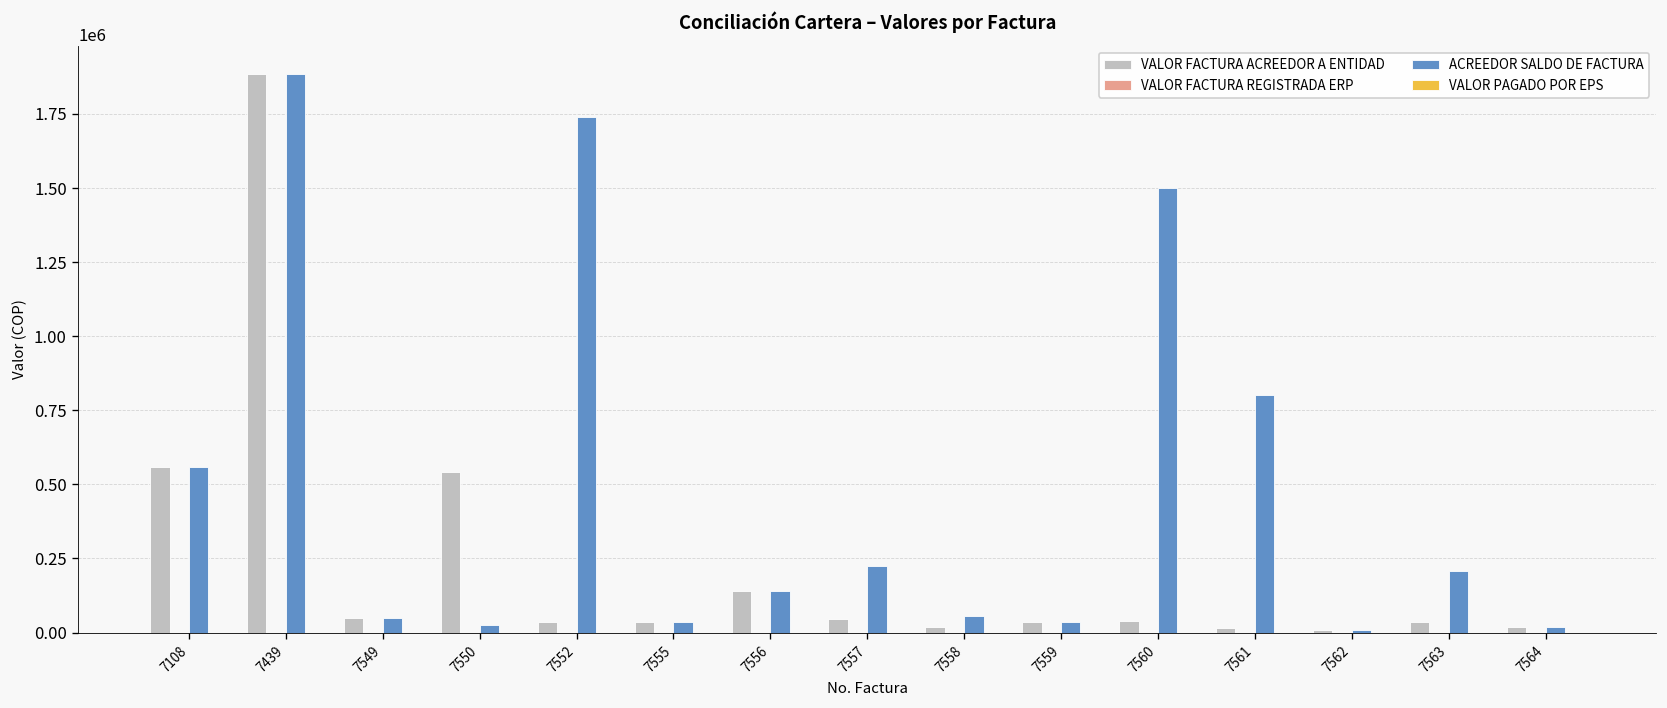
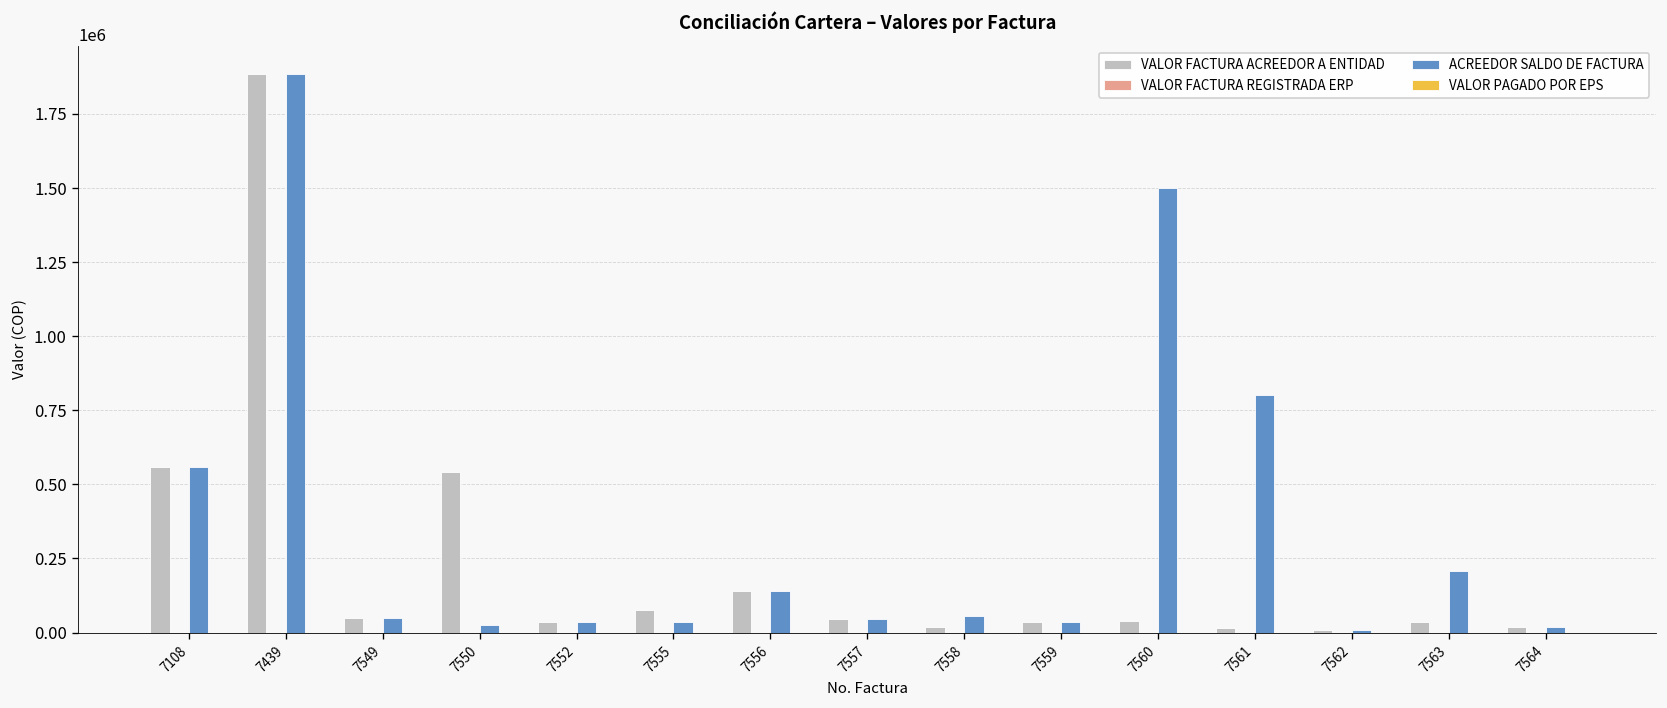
  {
    "VALOR FACTURA ACREEDOR A ENTIDAD": {
      "7108": 560000,
      "7439": 1880000,
      "7549": 50000,
      "7550": 540000,
      "7552": 40000,
-     "7555": 40000,
+     "7555": 80000,
      "7556": 140000,
      "7557": 50000,
      "7558": 20000,
      "7559": 40000,
      "7560": 40000,
      "7561": 20000,
      "7563": 40000,
      "7564": 20000
    },
    "VALOR FACTURA REGISTRADA ERP": {
      "7108": 0,
      "7439": 0,
      "7549": 0,
      "7550": 0,
      "7552": 0,
      "7555": 0,
      "7556": 0,
      "7557": 0,
      "7558": 0,
      "7559": 0,
      "7560": 0,
      "7561": 0,
      "7562": 0,
      "7563": 0,
      "7564": 0
    },
    "ACREEDOR SALDO DE FACTURA": {
      "7108": 560000,
      "7439": 1880000,
      "7549": 50000,
      "7550": 20000,
-     "7552": 1740000,
+     "7552": 40000,
      "7555": 40000,
      "7556": 140000,
-     "7557": 230000,
+     "7557": 50000,
      "7558": 60000,
      "7559": 40000,
      "7560": 1500000,
      "7561": 800000,
      "7563": 210000,
      "7564": 20000
    },
    "VALOR PAGADO POR EPS": {
      "7108": 0,
      "7439": 0,
      "7549": 0,
      "7550": 0,
      "7552": 0,
      "7555": 0,
      "7556": 0,
      "7557": 0,
      "7558": 0,
      "7559": 0,
      "7560": 0,
      "7561": 0,
      "7562": 0,
      "7563": 0,
      "7564": 0
    }
  }
